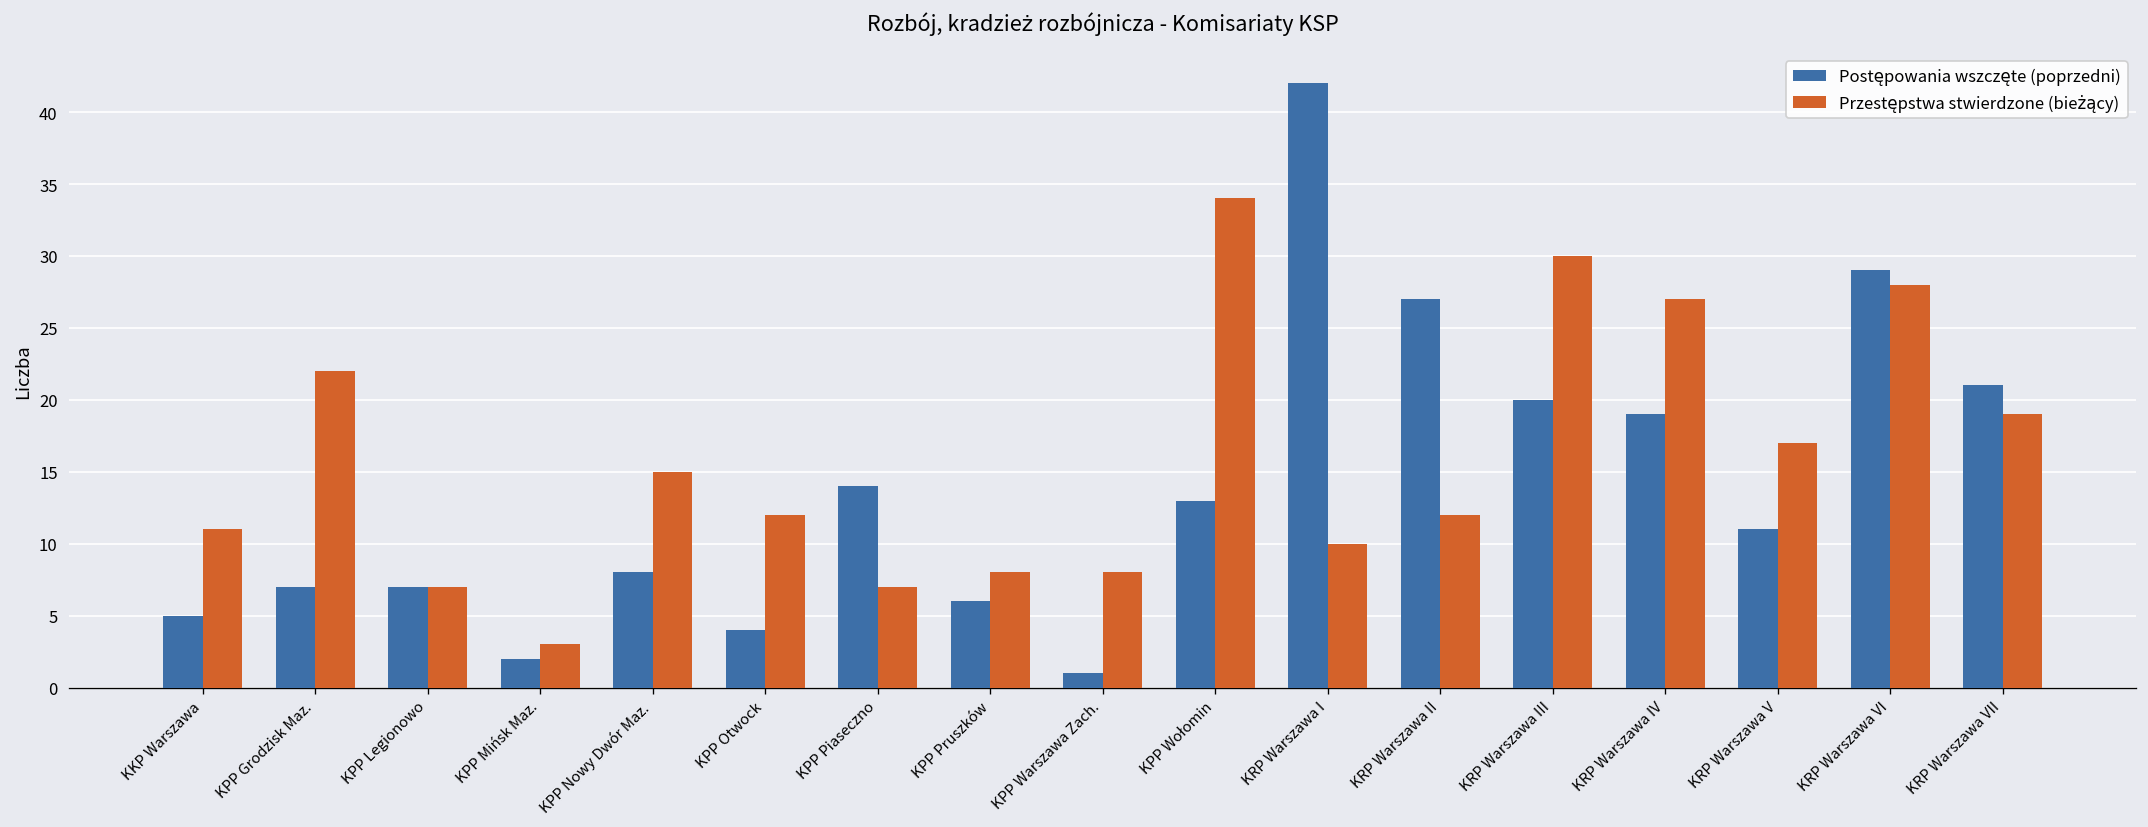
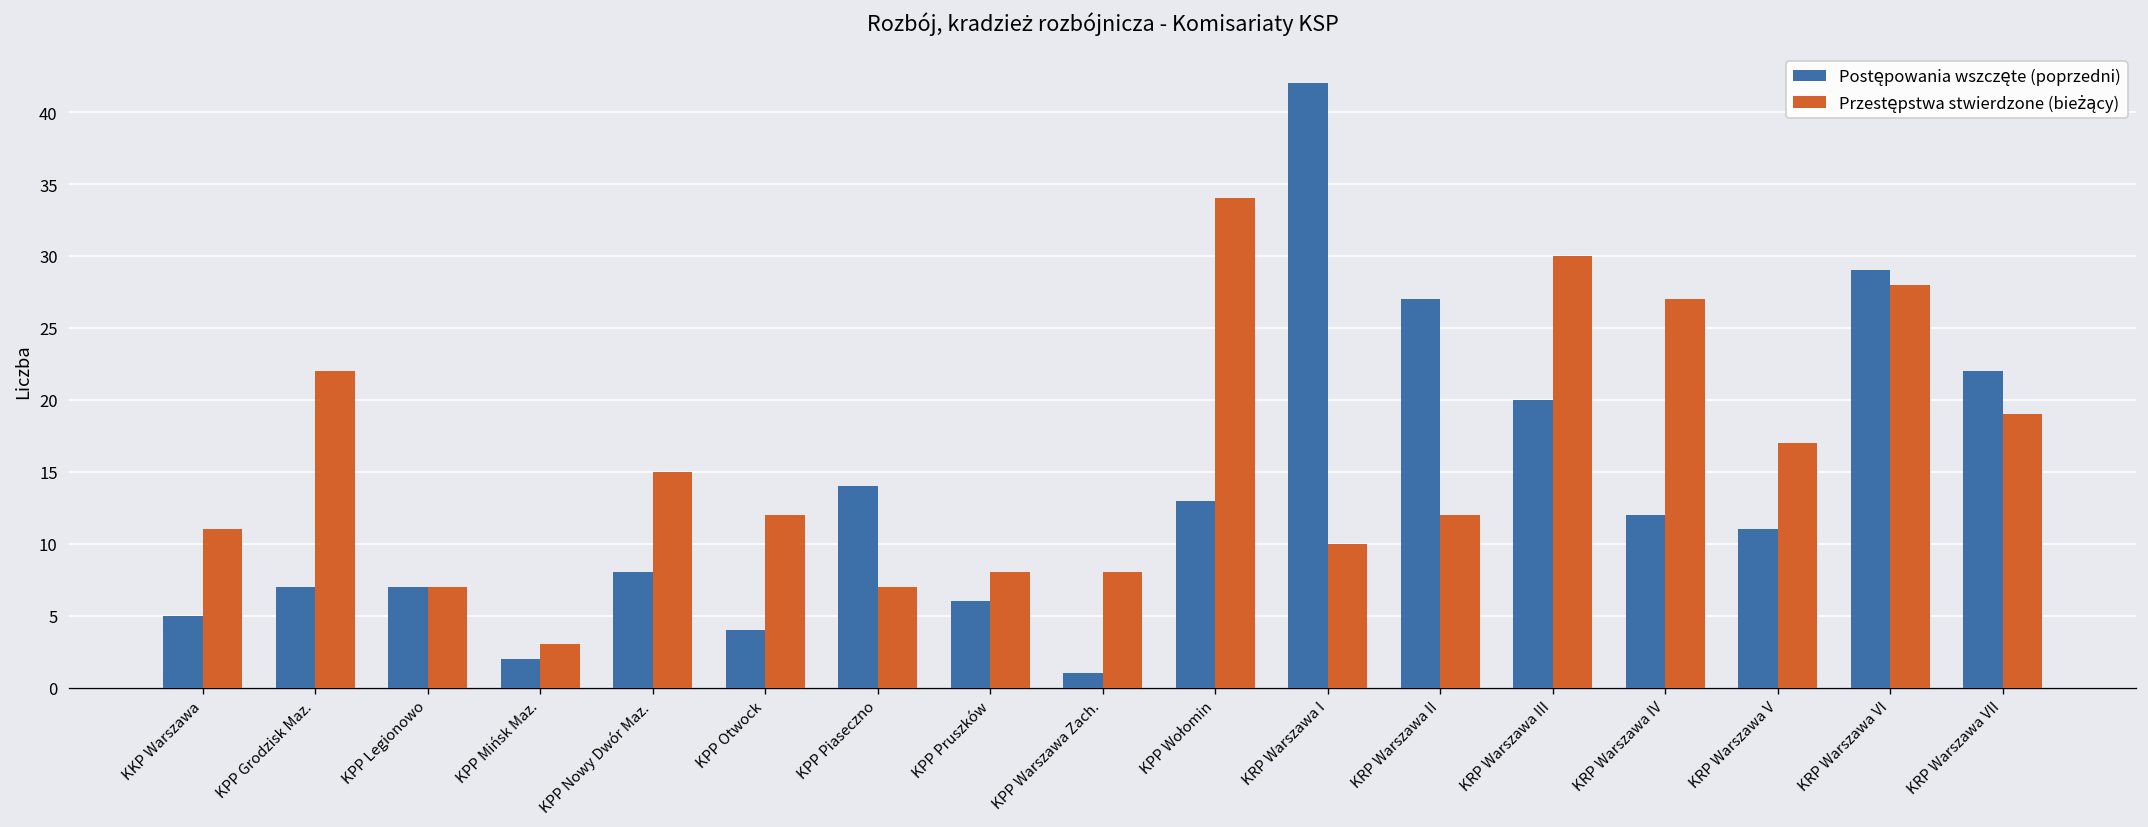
  {
    "Postępowania wszczęte (poprzedni)": {
      "KKP Warszawa": 5,
      "KPP Grodzisk Maz.": 7,
      "KPP Legionowo": 7,
      "KPP Mińsk Maz.": 2,
      "KPP Nowy Dwór Maz.": 8,
      "KPP Otwock": 4,
      "KPP Piaseczno": 14,
      "KPP Pruszków": 6,
      "KPP Warszawa Zach.": 1,
      "KPP Wołomin": 13,
      "KRP Warszawa I": 42,
      "KRP Warszawa II": 27,
      "KRP Warszawa III": 20,
-     "KRP Warszawa IV": 19,
+     "KRP Warszawa IV": 12,
      "KRP Warszawa V": 11,
      "KRP Warszawa VI": 29,
-     "KRP Warszawa VII": 21
+     "KRP Warszawa VII": 22
    },
    "Przestępstwa stwierdzone (bieżący)": {
      "KKP Warszawa": 11,
      "KPP Grodzisk Maz.": 22,
      "KPP Legionowo": 7,
      "KPP Mińsk Maz.": 3,
      "KPP Nowy Dwór Maz.": 15,
      "KPP Otwock": 12,
      "KPP Piaseczno": 7,
      "KPP Pruszków": 8,
      "KPP Warszawa Zach.": 8,
      "KPP Wołomin": 34,
      "KRP Warszawa I": 10,
      "KRP Warszawa II": 12,
      "KRP Warszawa III": 30,
      "KRP Warszawa IV": 27,
      "KRP Warszawa V": 17,
      "KRP Warszawa VI": 28,
      "KRP Warszawa VII": 19
    }
  }
